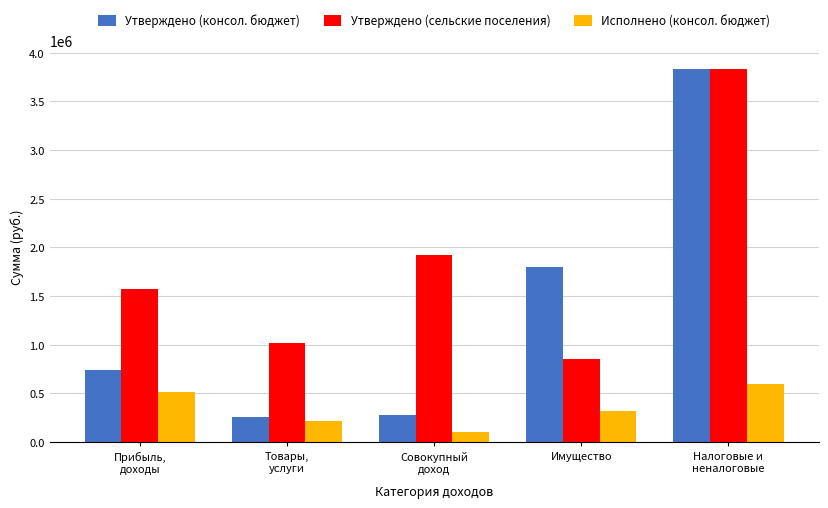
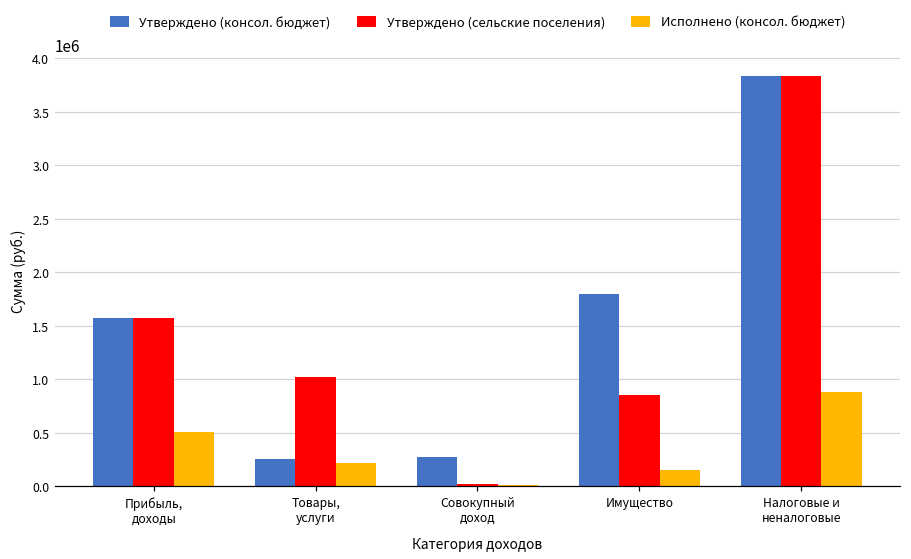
  {
    "Утверждено (консол. бюджет)": {
-     "Прибыль, доходы": 700000,
+     "Прибыль, доходы": 1600000,
      "Товары, услуги": 300000,
      "Совокупный доход": 300000,
      "Имущество": 1800000,
      "Налоговые и неналоговые": 3800000
    },
    "Утверждено (сельские поселения)": {
      "Прибыль, доходы": 1600000,
      "Товары, услуги": 1000000,
-     "Совокупный доход": 1900000,
+     "Совокупный доход": 0,
      "Имущество": 900000,
      "Налоговые и неналоговые": 3800000
    },
    "Исполнено (консол. бюджет)": {
      "Прибыль, доходы": 500000,
      "Товары, услуги": 200000,
-     "Совокупный доход": 100000,
-     "Имущество": 300000,
-     "Налоговые и неналоговые": 600000
+     "Совокупный доход": 0,
+     "Имущество": 200000,
+     "Налоговые и неналоговые": 900000
    }
  }
